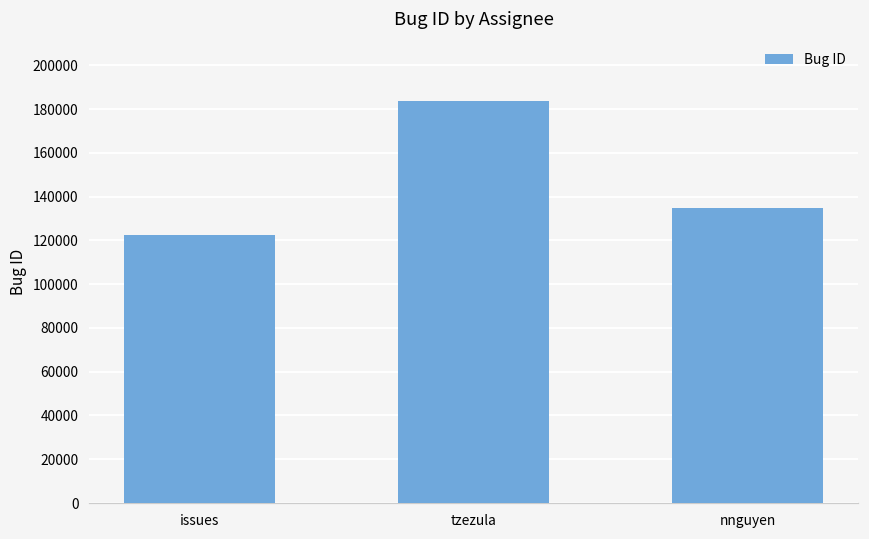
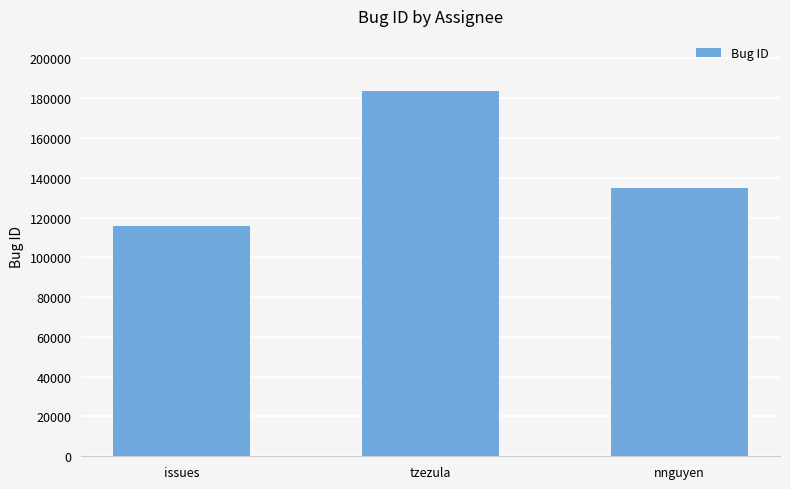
  {
-   "issues": 123000,
+   "issues": 116000,
    "tzezula": 184000,
    "nnguyen": 135000
  }
